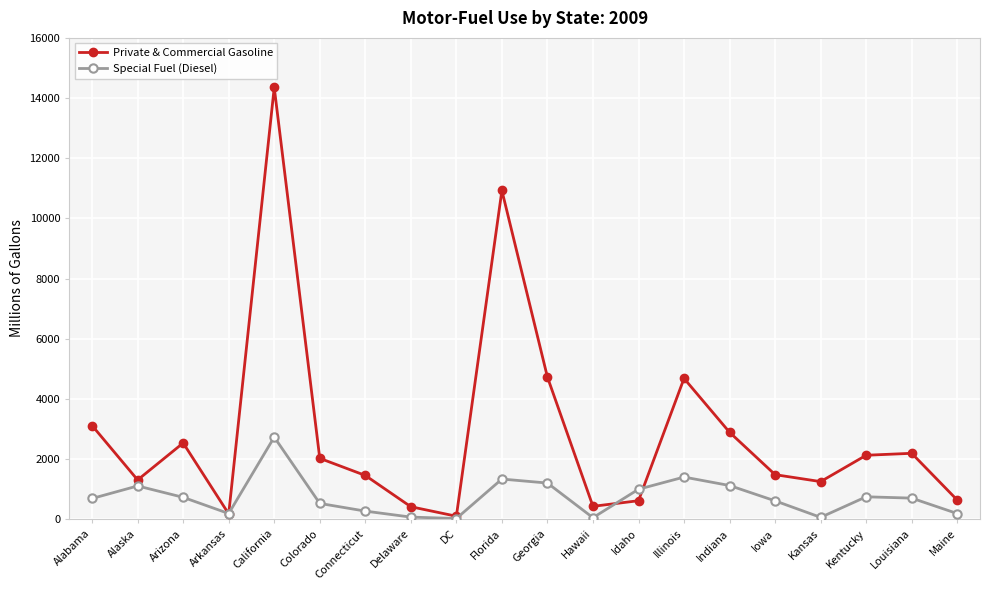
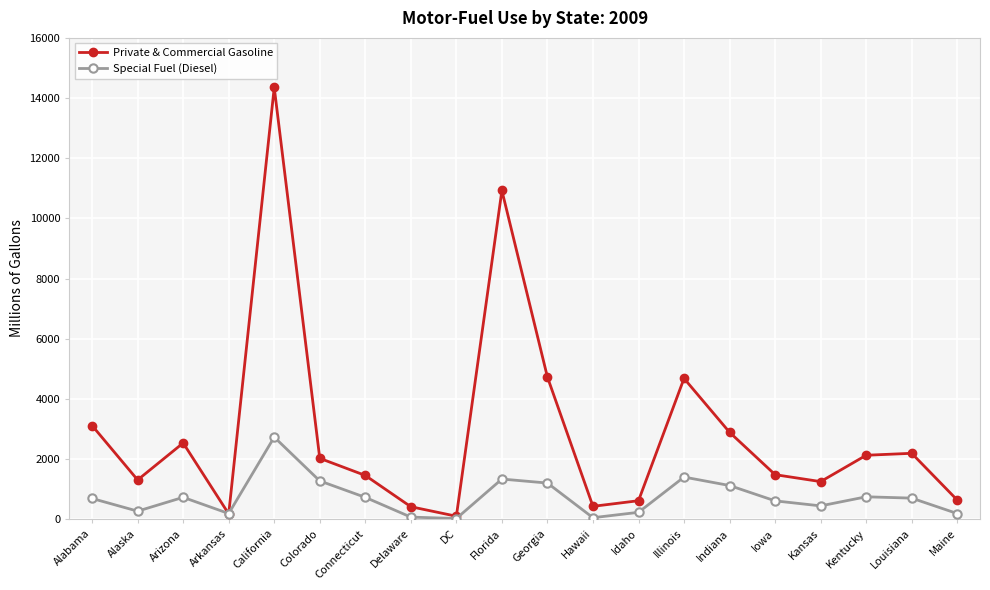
  {
    "Private & Commercial Gasoline": {
      "Alabama": 3100,
      "Alaska": 1300,
      "Arizona": 2500,
      "California": 14400,
      "Colorado": 2000,
      "Connecticut": 1500,
      "Delaware": 400,
      "Florida": 10900,
      "Georgia": 4700,
      "Hawaii": 400,
      "Idaho": 600,
      "Illinois": 4700,
      "Indiana": 2900,
      "Iowa": 1500,
      "Kansas": 1200,
      "Kentucky": 2100,
      "Louisiana": 2200,
      "Maine": 600
    },
    "Special Fuel (Diesel)": {
      "Alabama": 700,
-     "Alaska": 1100,
+     "Alaska": 300,
      "Arizona": 700,
      "California": 2700,
-     "Colorado": 500,
-     "Connecticut": 300,
+     "Colorado": 1300,
+     "Connecticut": 700,
      "Delaware": 100,
      "Florida": 1300,
      "Georgia": 1200,
      "Hawaii": 0,
-     "Idaho": 1000,
+     "Idaho": 200,
      "Illinois": 1400,
      "Indiana": 1100,
      "Iowa": 600,
-     "Kansas": 100,
+     "Kansas": 400,
      "Kentucky": 700,
      "Louisiana": 700,
      "Maine": 200
    }
  }
